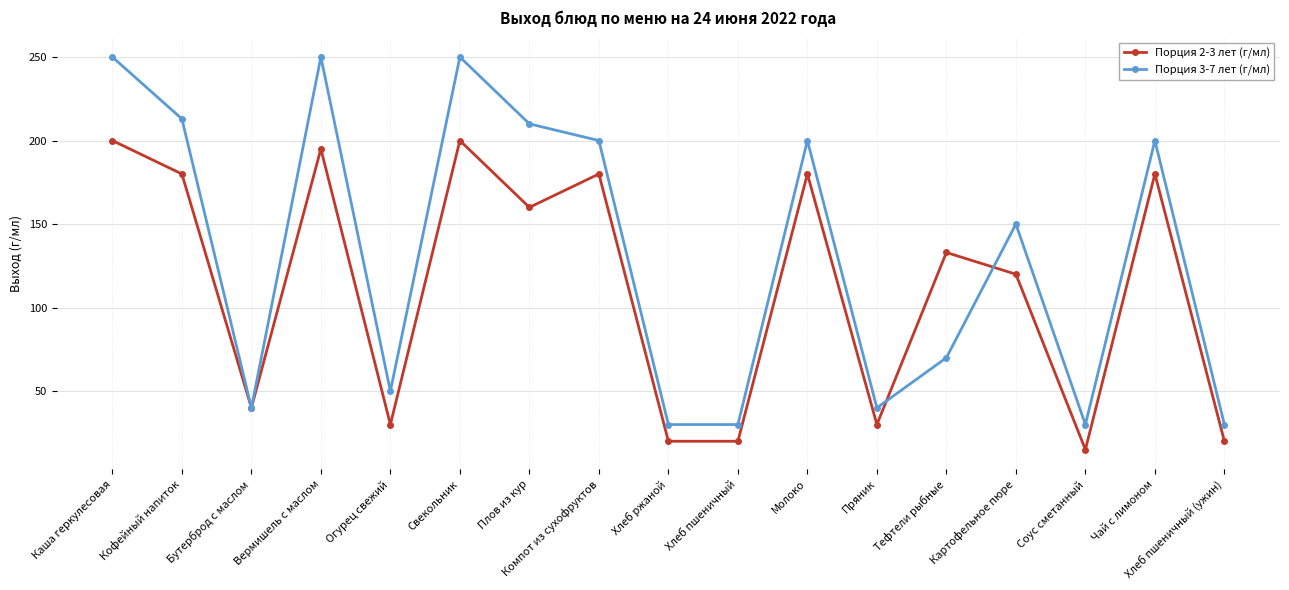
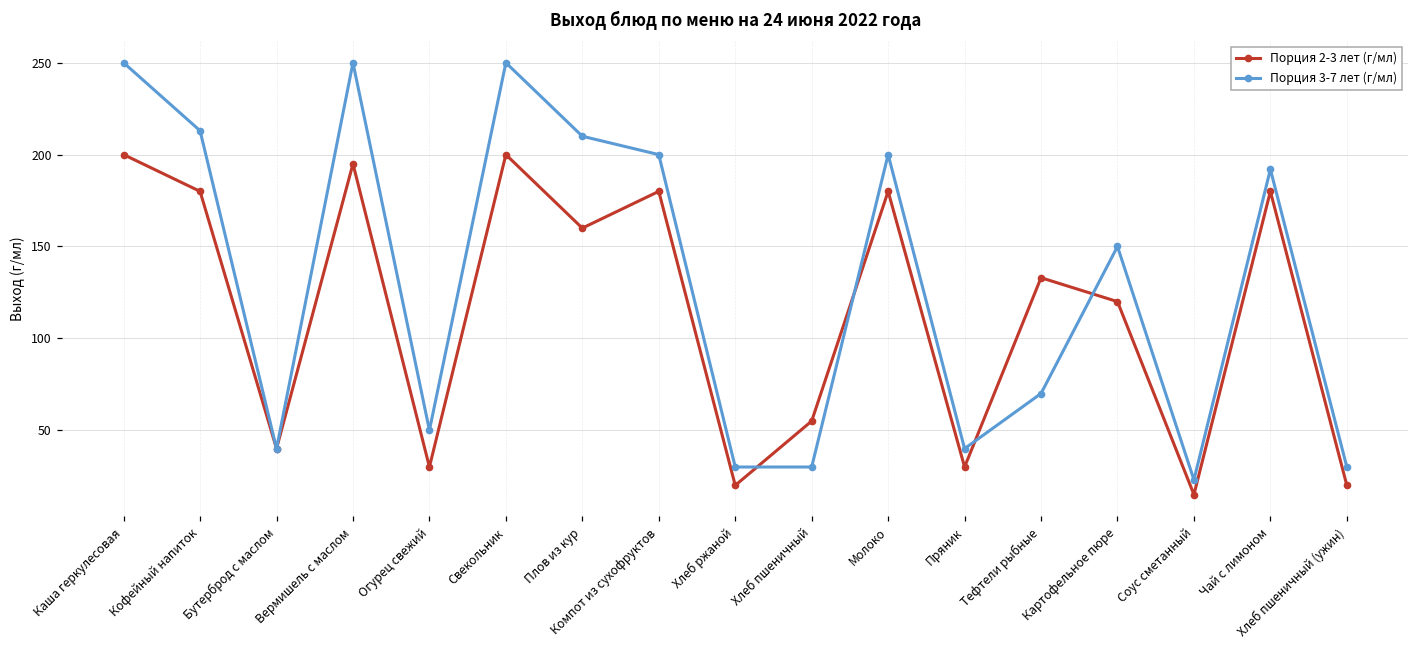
  {
    "Порция 2-3 лет (г/мл)": {
      "Каша геркулесовая": 200,
      "Кофейный напиток": 180,
      "Вермишель с маслом": 195,
      "Огурец свежий": 30,
      "Свекольник": 200,
      "Плов из кур": 160,
      "Компот из сухофруктов": 180,
      "Хлеб ржаной": 20,
-     "Хлеб пшеничный": 20,
+     "Хлеб пшеничный": 55,
      "Молоко": 180,
      "Пряник": 30,
      "Тефтели рыбные": 133,
      "Картофельное пюре": 120,
      "Соус сметанный": 15,
      "Чай с лимоном": 180,
      "Хлеб пшеничный (ужин)": 20
    },
    "Порция 3-7 лет (г/мл)": {
      "Каша геркулесовая": 250,
      "Кофейный напиток": 213,
      "Вермишель с маслом": 250,
      "Огурец свежий": 50,
      "Свекольник": 250,
      "Плов из кур": 210,
      "Компот из сухофруктов": 200,
      "Хлеб ржаной": 30,
      "Хлеб пшеничный": 30,
      "Молоко": 200,
      "Пряник": 40,
      "Тефтели рыбные": 70,
      "Картофельное пюре": 150,
-     "Соус сметанный": 30,
-     "Чай с лимоном": 200,
+     "Соус сметанный": 23,
+     "Чай с лимоном": 192,
      "Хлеб пшеничный (ужин)": 30
    }
  }
